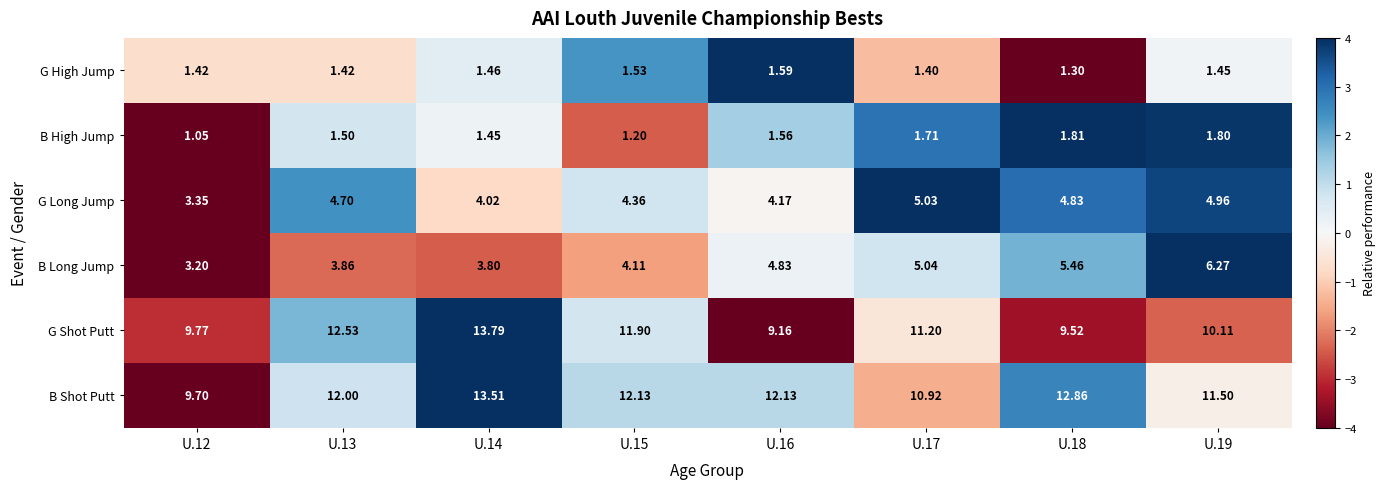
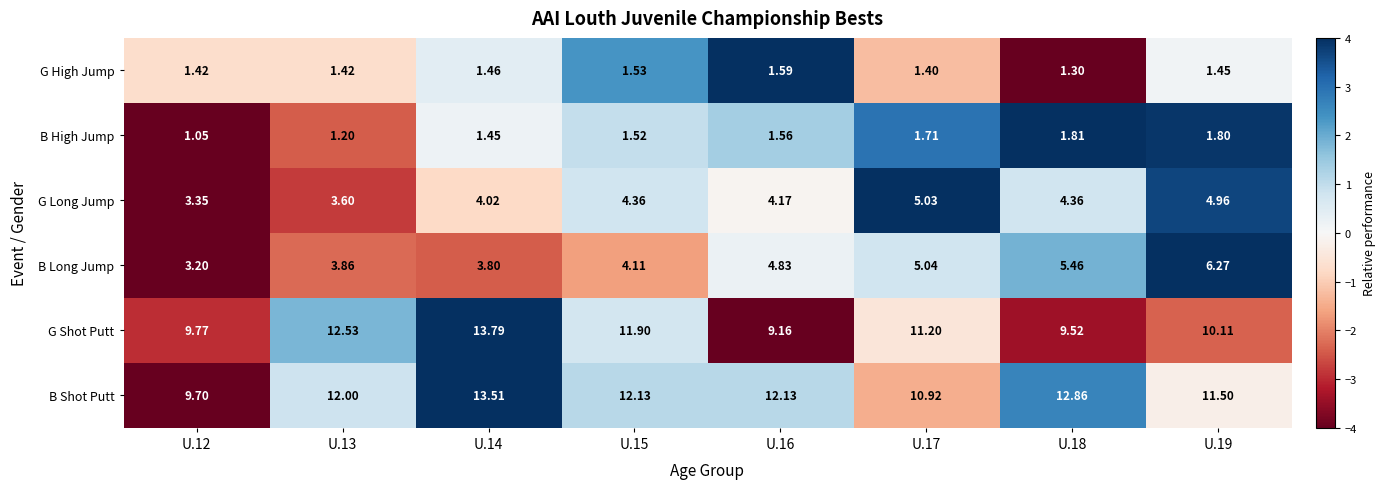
  {
    "G High Jump": {
      "U.12": 1.42,
      "U.13": 1.42,
      "U.14": 1.46,
      "U.15": 1.53,
      "U.16": 1.59,
      "U.17": 1.40,
      "U.18": 1.30,
      "U.19": 1.45
    },
    "B High Jump": {
      "U.12": 1.05,
-     "U.13": 1.50,
+     "U.13": 1.20,
      "U.14": 1.45,
-     "U.15": 1.20,
+     "U.15": 1.52,
      "U.16": 1.56,
      "U.17": 1.71,
      "U.18": 1.81,
      "U.19": 1.80
    },
    "G Long Jump": {
      "U.12": 3.35,
-     "U.13": 4.70,
+     "U.13": 3.60,
      "U.14": 4.02,
      "U.15": 4.36,
      "U.16": 4.17,
      "U.17": 5.03,
-     "U.18": 4.83,
+     "U.18": 4.36,
      "U.19": 4.96
    },
    "B Long Jump": {
      "U.12": 3.20,
      "U.13": 3.86,
      "U.14": 3.80,
      "U.15": 4.11,
      "U.16": 4.83,
      "U.17": 5.04,
      "U.18": 5.46,
      "U.19": 6.27
    },
    "G Shot Putt": {
      "U.12": 9.77,
      "U.13": 12.53,
      "U.14": 13.79,
      "U.15": 11.90,
      "U.16": 9.16,
      "U.17": 11.20,
      "U.18": 9.52,
      "U.19": 10.11
    },
    "B Shot Putt": {
      "U.12": 9.70,
      "U.13": 12.00,
      "U.14": 13.51,
      "U.15": 12.13,
      "U.16": 12.13,
      "U.17": 10.92,
      "U.18": 12.86,
      "U.19": 11.50
    }
  }
